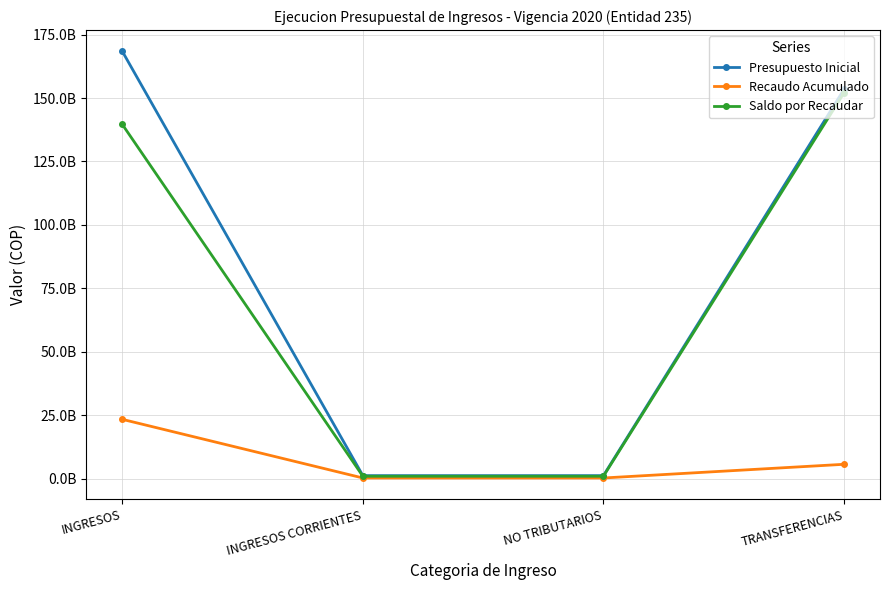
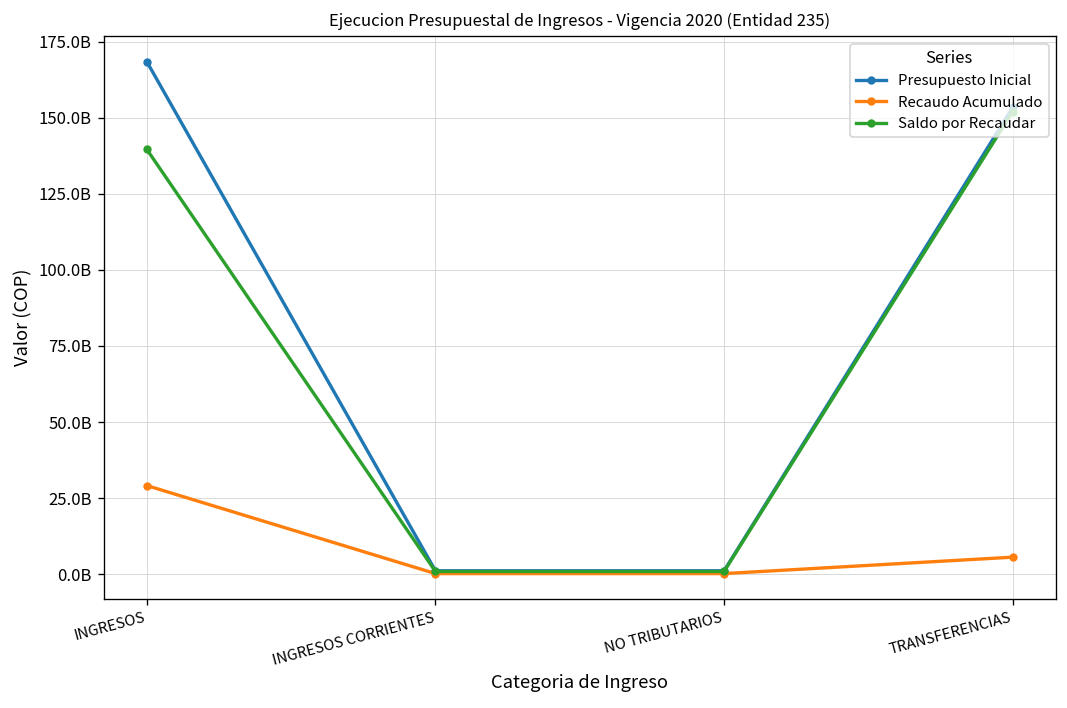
  {
    "Presupuesto Inicial": {
      "INGRESOS": 168000000000
    },
    "Recaudo Acumulado": {
-     "INGRESOS": 23000000000,
+     "INGRESOS": 29000000000,
      "TRANSFERENCIAS": 6000000000
    },
    "Saldo por Recaudar": {
      "INGRESOS": 140000000000
    }
  }
